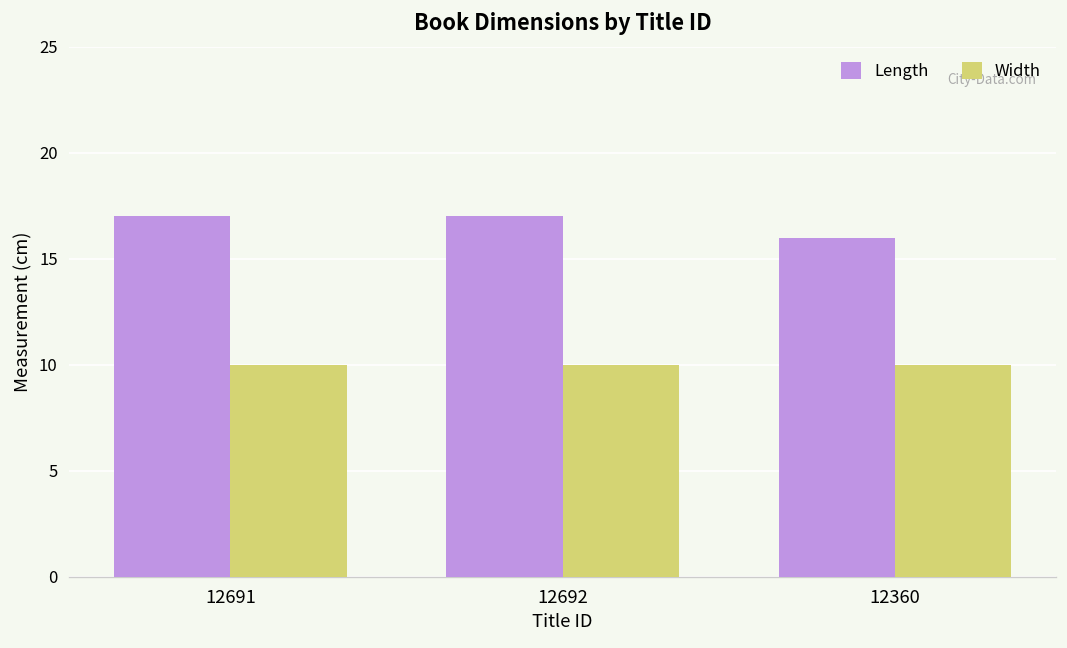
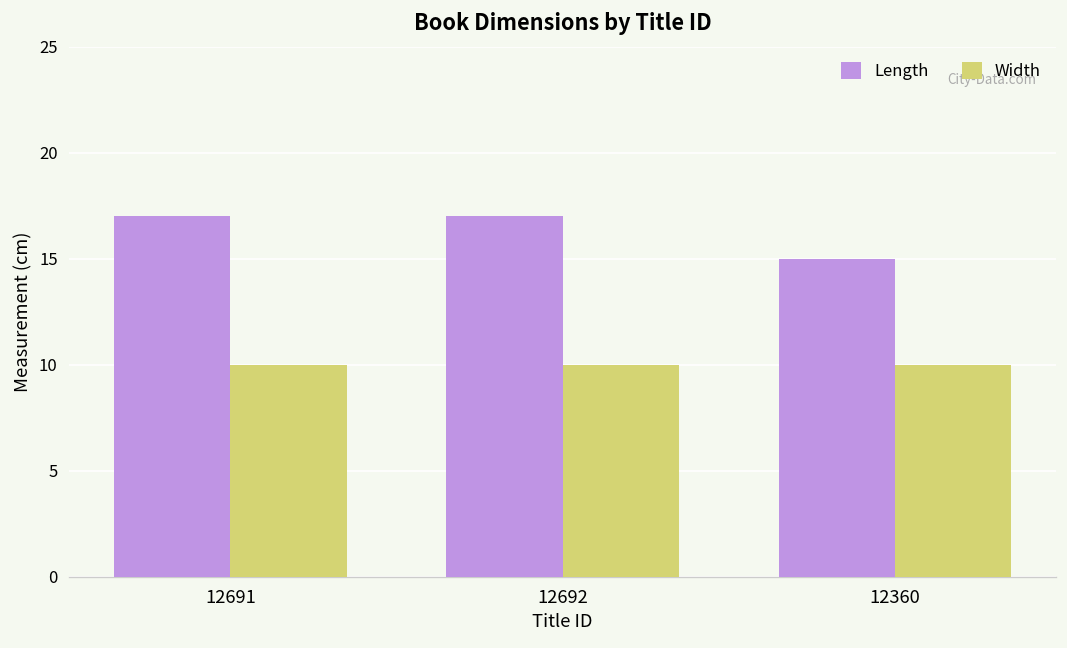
  {
    "Length": {
      "12691": 17,
      "12692": 17,
-     "12360": 16
+     "12360": 15
    },
    "Width": {
      "12691": 10,
      "12692": 10,
      "12360": 10
    }
  }
